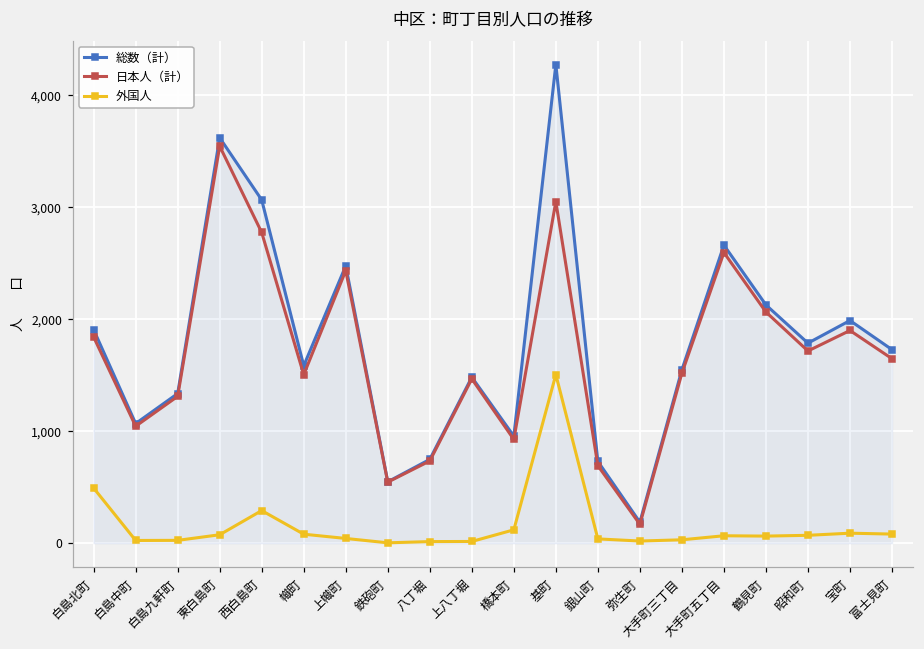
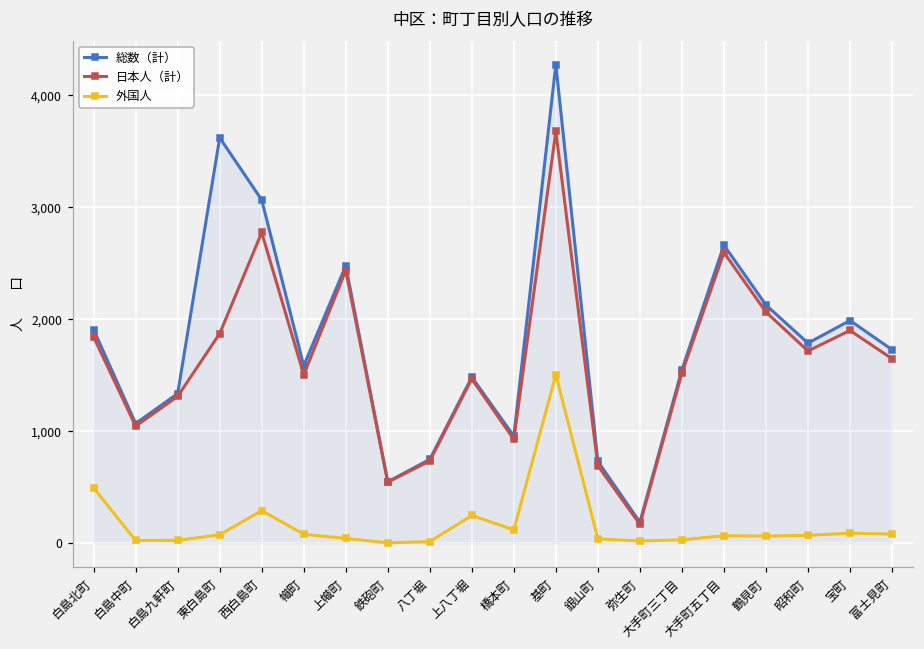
  {
    "総数（計）": {
      "白島北町": "1,910",
      "東白島町": "3,620",
      "西白島町": "3,070",
      "幟町": "1,580",
      "上幟町": "2,480",
      "橋本町": "960",
      "基町": "4,270",
      "銀山町": "730",
      "大手町三丁目": "1,550",
      "大手町五丁目": "2,660",
      "鶴見町": "2,130",
      "昭和町": "1,790",
      "宝町": "1,990",
      "富士見町": "1,730"
    },
    "日本人（計）": {
      "白島北町": "1,840",
-     "東白島町": "3,550",
+     "東白島町": "1,870",
      "西白島町": "2,770",
      "幟町": "1,500",
      "上幟町": "2,430",
      "橋本町": "930",
-     "基町": "3,050",
+     "基町": "3,680",
      "銀山町": "690",
      "大手町三丁目": "1,520",
      "大手町五丁目": "2,600",
      "鶴見町": "2,060",
      "昭和町": "1,720",
      "宝町": "1,900",
      "富士見町": "1,650"
    },
    "外国人": {
      "白島北町": "490",
      "白島中町": "20",
      "白島九軒町": "30",
      "東白島町": "80",
      "西白島町": "290",
      "幟町": "80",
      "上幟町": "40",
      "鉄砲町": "0",
      "八丁堀": "10",
-     "上八丁堀": "20",
+     "上八丁堀": "250",
      "橋本町": "120",
      "基町": "1,510",
      "銀山町": "40",
      "弥生町": "20",
      "大手町三丁目": "30",
      "大手町五丁目": "70",
      "鶴見町": "60",
      "昭和町": "70",
      "宝町": "90",
      "富士見町": "80"
    }
  }
